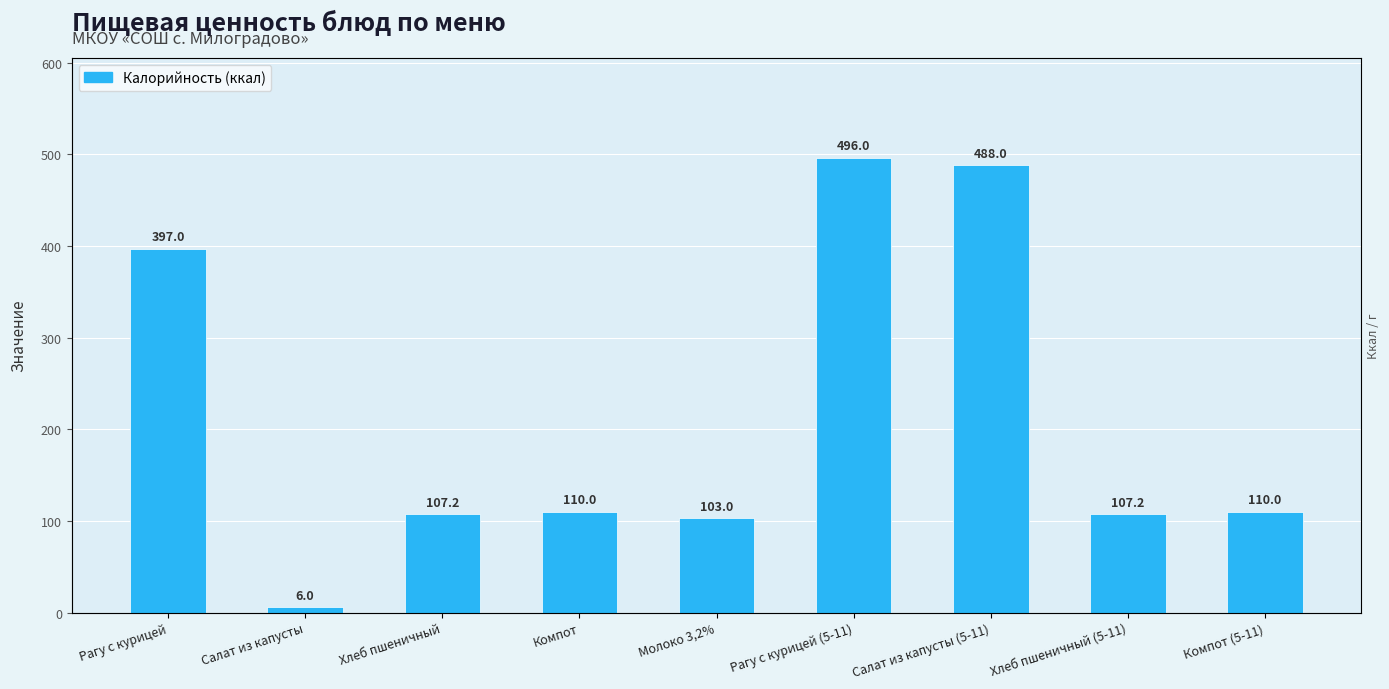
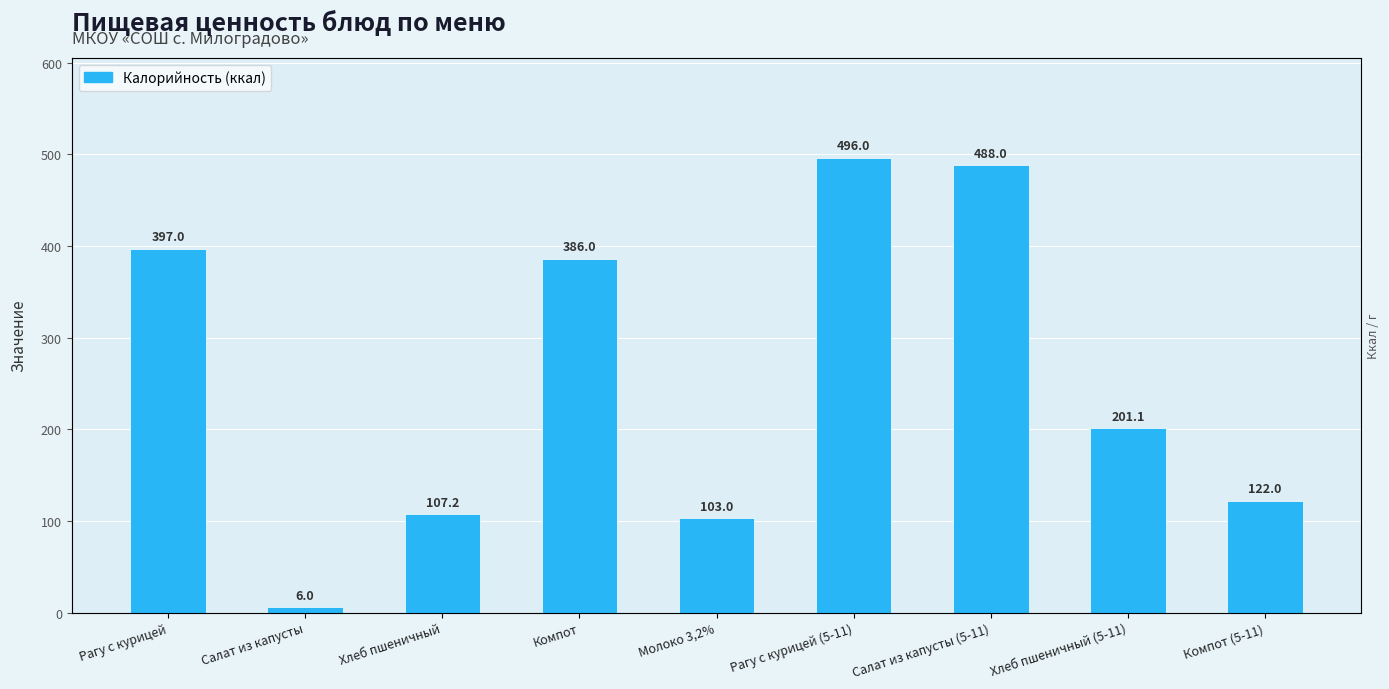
  {
    "Рагу с курицей": 397.0,
    "Салат из капусты": 6.0,
    "Хлеб пшеничный": 107.2,
-   "Компот": 110.0,
+   "Компот": 386.0,
    "Молоко 3,2%": 103.0,
    "Рагу с курицей (5-11)": 496.0,
    "Салат из капусты (5-11)": 488.0,
-   "Хлеб пшеничный (5-11)": 107.2,
-   "Компот (5-11)": 110.0
+   "Хлеб пшеничный (5-11)": 201.1,
+   "Компот (5-11)": 122.0
  }
